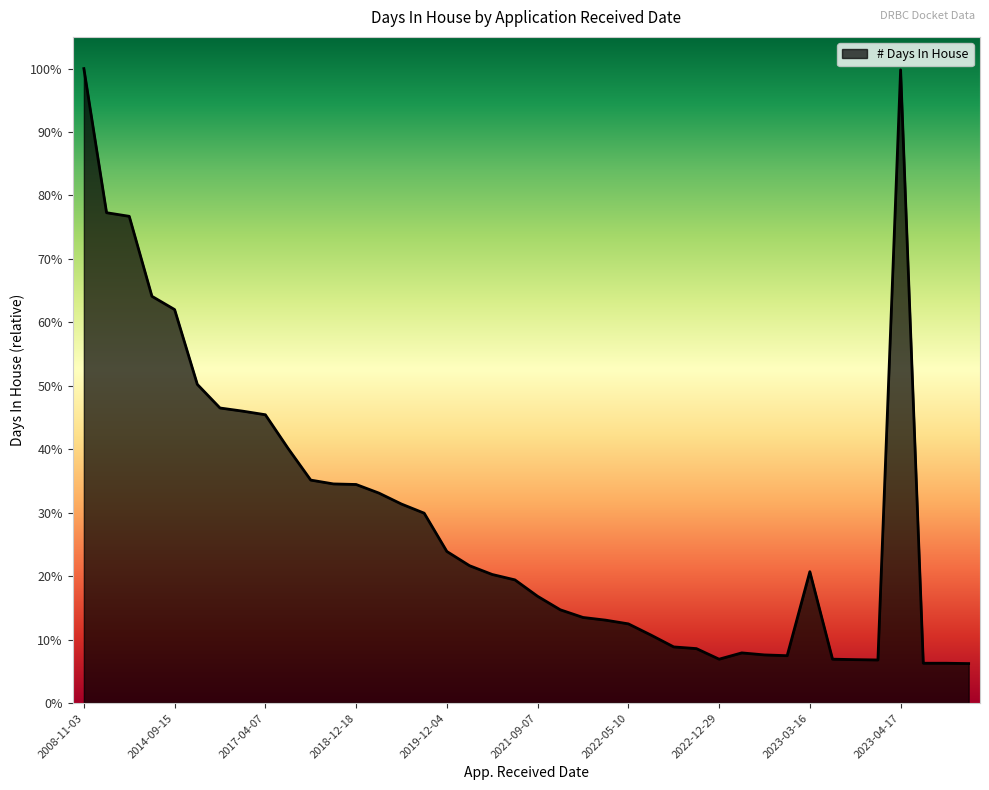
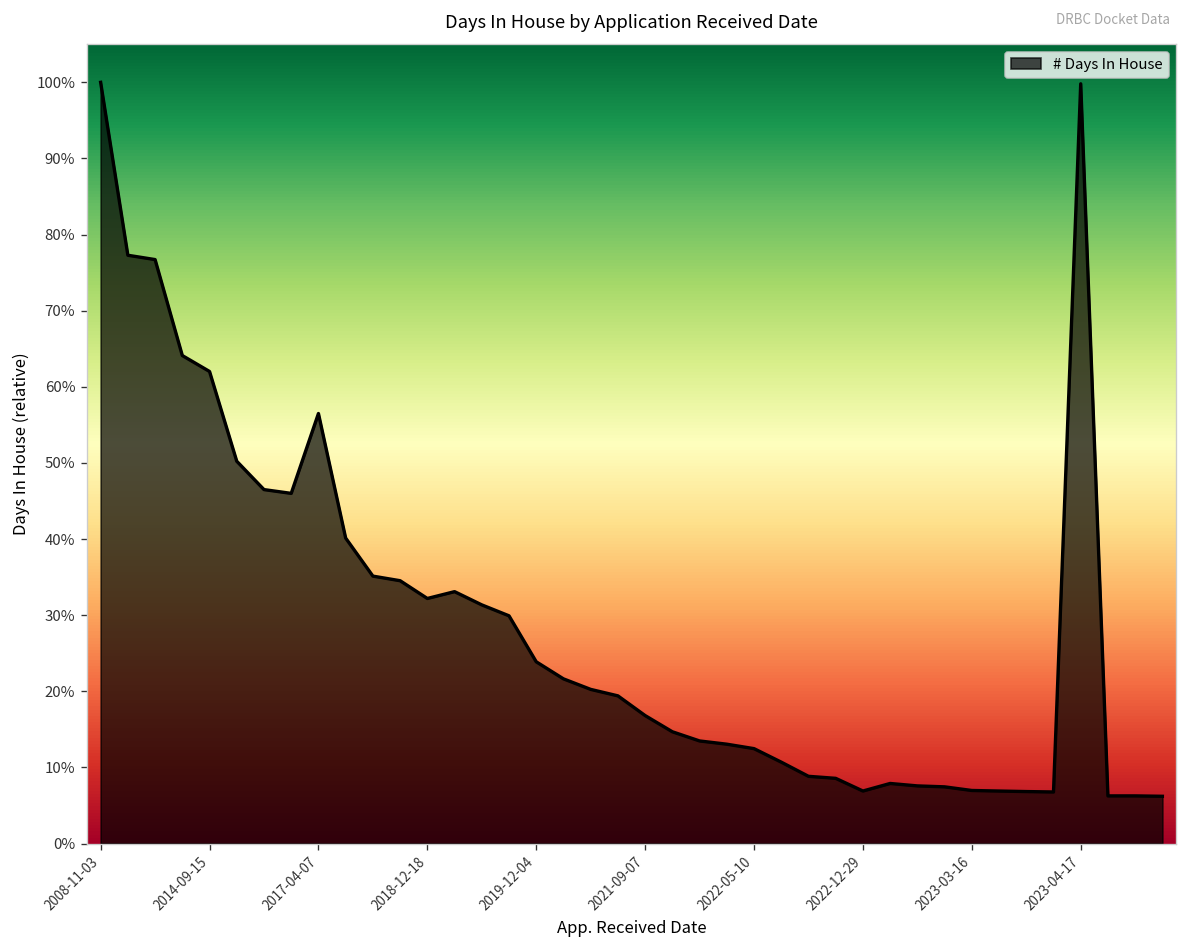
  {
    "2008-11-03": "100%",
    "2014-09-15": "62%",
-   "2017-04-07": "45%",
-   "2018-12-18": "34%",
+   "2017-04-07": "56%",
+   "2018-12-18": "32%",
    "2019-12-04": "24%",
    "2021-09-07": "17%",
    "2022-05-10": "12%",
    "2022-12-29": "7%",
-   "2023-03-16": "21%",
+   "2023-03-16": "7%",
    "2023-04-17": "100%"
  }
